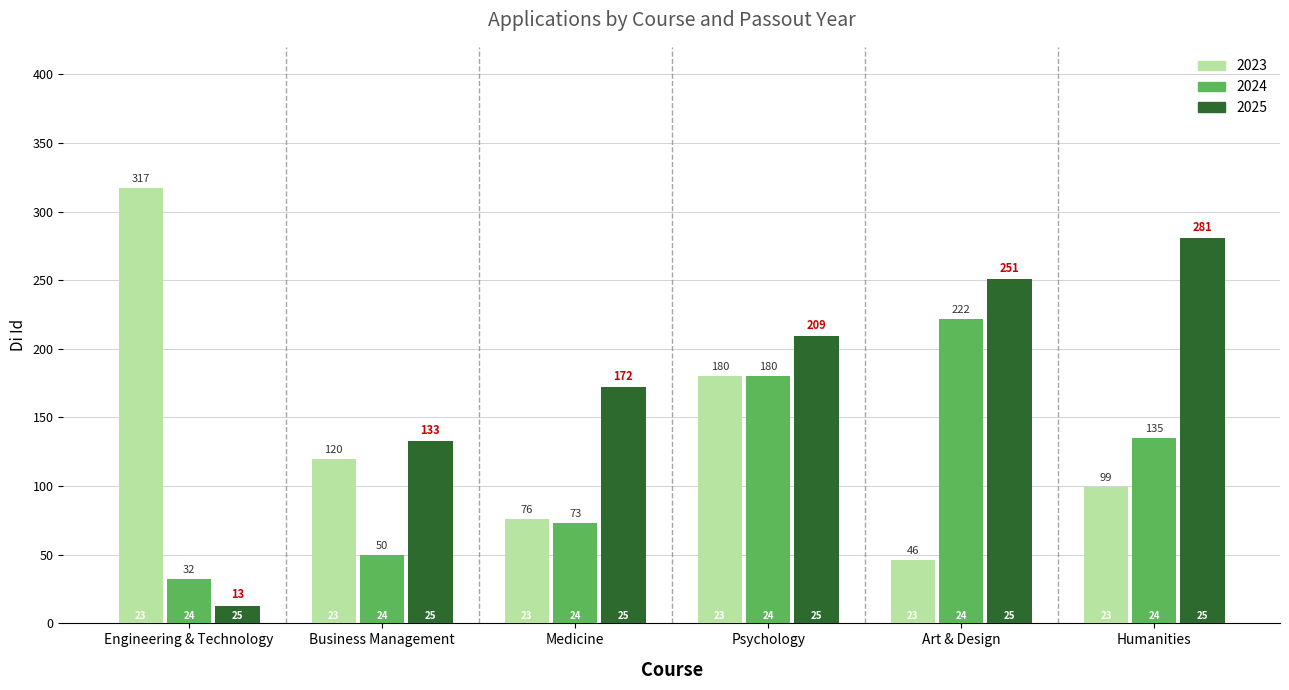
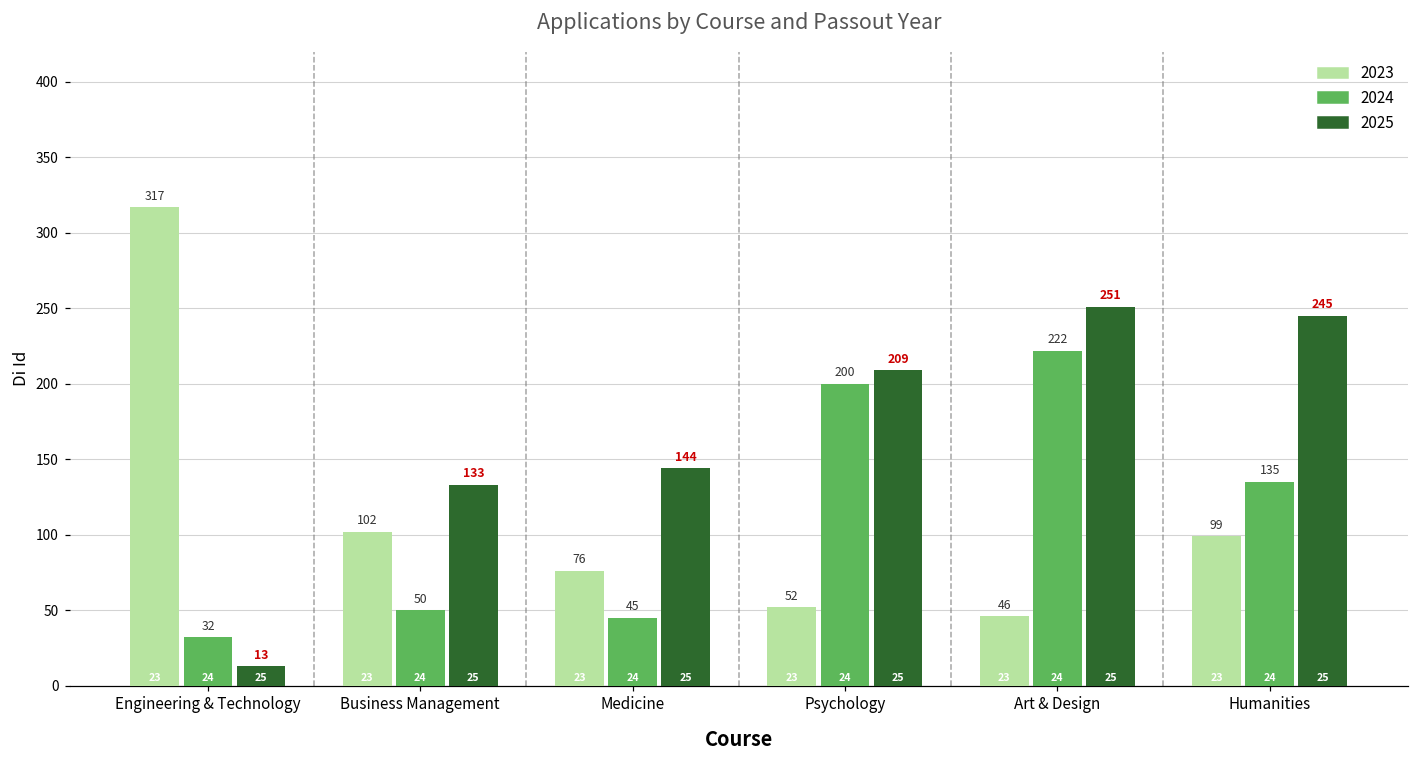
  {
    "2023": {
      "Engineering & Technology": 317,
-     "Business Management": 120,
+     "Business Management": 102,
      "Medicine": 76,
-     "Psychology": 180,
+     "Psychology": 52,
      "Art & Design": 46,
      "Humanities": 99
    },
    "2024": {
      "Engineering & Technology": 32,
      "Business Management": 50,
-     "Medicine": 73,
-     "Psychology": 180,
+     "Medicine": 45,
+     "Psychology": 200,
      "Art & Design": 222,
      "Humanities": 135
    },
    "2025": {
      "Engineering & Technology": 13,
      "Business Management": 133,
-     "Medicine": 172,
+     "Medicine": 144,
      "Psychology": 209,
      "Art & Design": 251,
-     "Humanities": 281
+     "Humanities": 245
    }
  }
